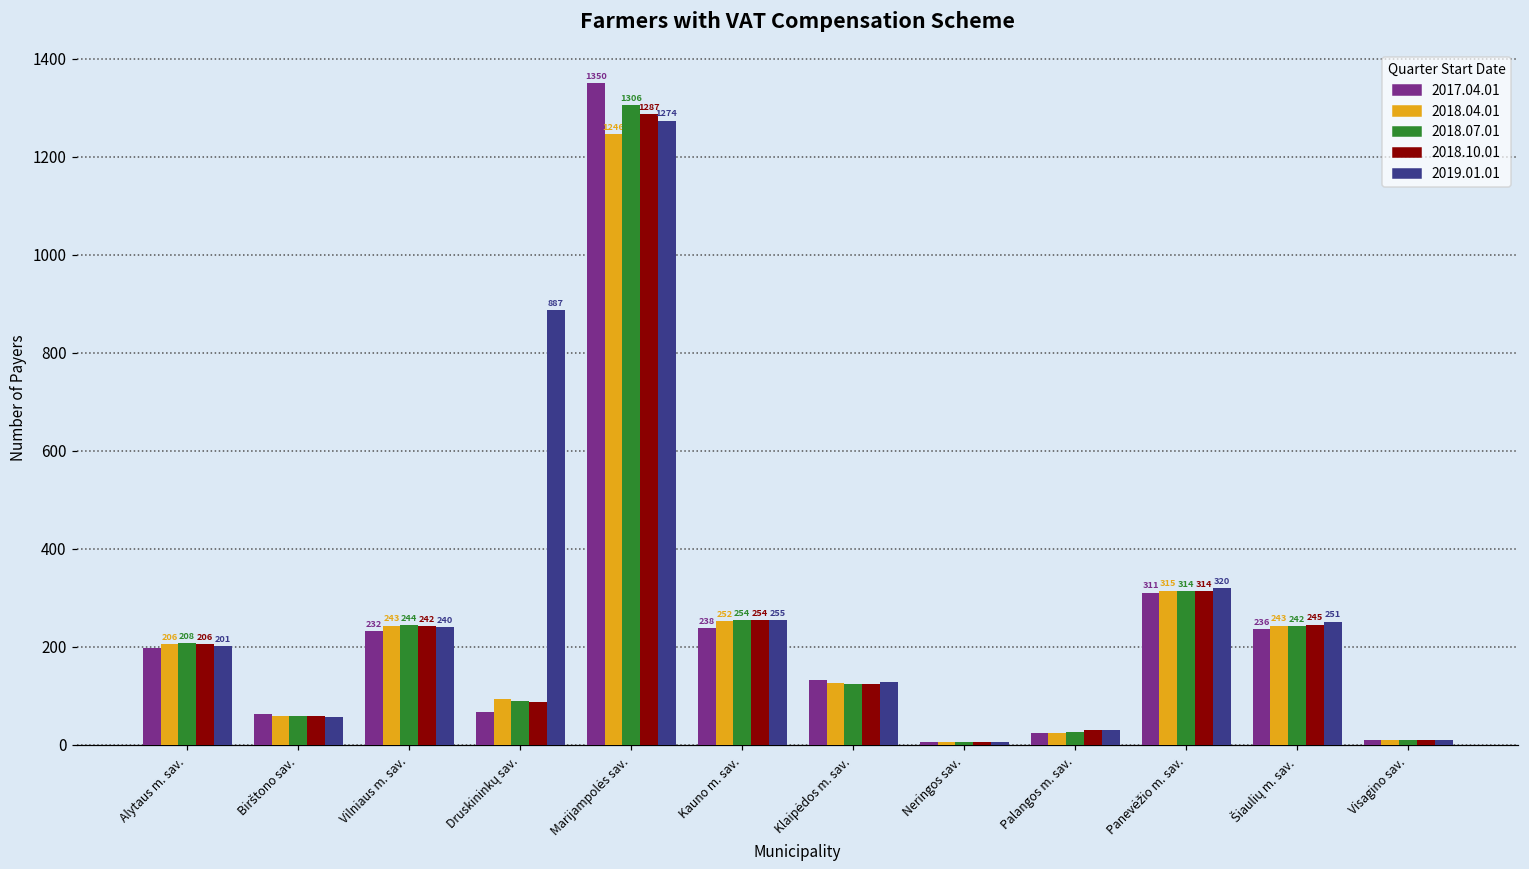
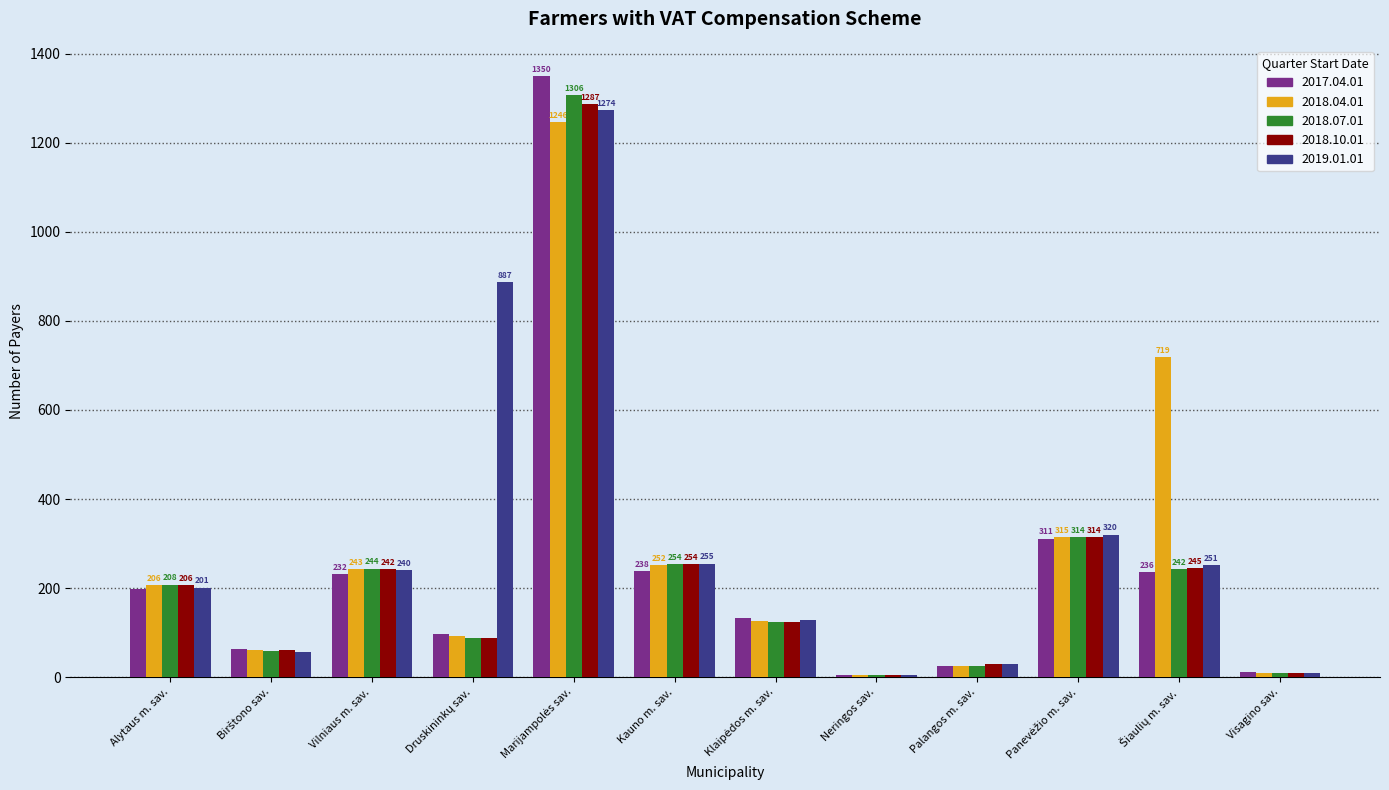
  {
    "2017.04.01": {
      "Alytaus m. sav.": 200,
      "Birštono sav.": 60,
-     "Druskininkų sav.": 70,
+     "Druskininkų sav.": 100,
      "Klaipėdos m. sav.": 130,
      "Neringos sav.": 10,
      "Palangos m. sav.": 20,
      "Visagino sav.": 10
    },
    "2018.04.01": {
      "Alytaus m. sav.": 206,
      "Vilniaus m. sav.": 243,
      "Marijampolės sav.": 1246,
      "Kauno m. sav.": 252,
      "Panevėžio m. sav.": 315,
-     "Šiaulių m. sav.": 243
+     "Šiaulių m. sav.": 719
    },
    "2018.07.01": {
      "Alytaus m. sav.": 208,
      "Vilniaus m. sav.": 244,
      "Marijampolės sav.": 1306,
      "Kauno m. sav.": 254,
      "Panevėžio m. sav.": 314,
      "Šiaulių m. sav.": 242
    },
    "2018.10.01": {
      "Alytaus m. sav.": 206,
      "Vilniaus m. sav.": 242,
      "Marijampolės sav.": 1287,
      "Kauno m. sav.": 254,
      "Panevėžio m. sav.": 314,
      "Šiaulių m. sav.": 245
    },
    "2019.01.01": {
      "Alytaus m. sav.": 201,
      "Vilniaus m. sav.": 240,
      "Druskininkų sav.": 887,
      "Marijampolės sav.": 1274,
      "Kauno m. sav.": 255,
      "Panevėžio m. sav.": 320,
      "Šiaulių m. sav.": 251
    }
  }
